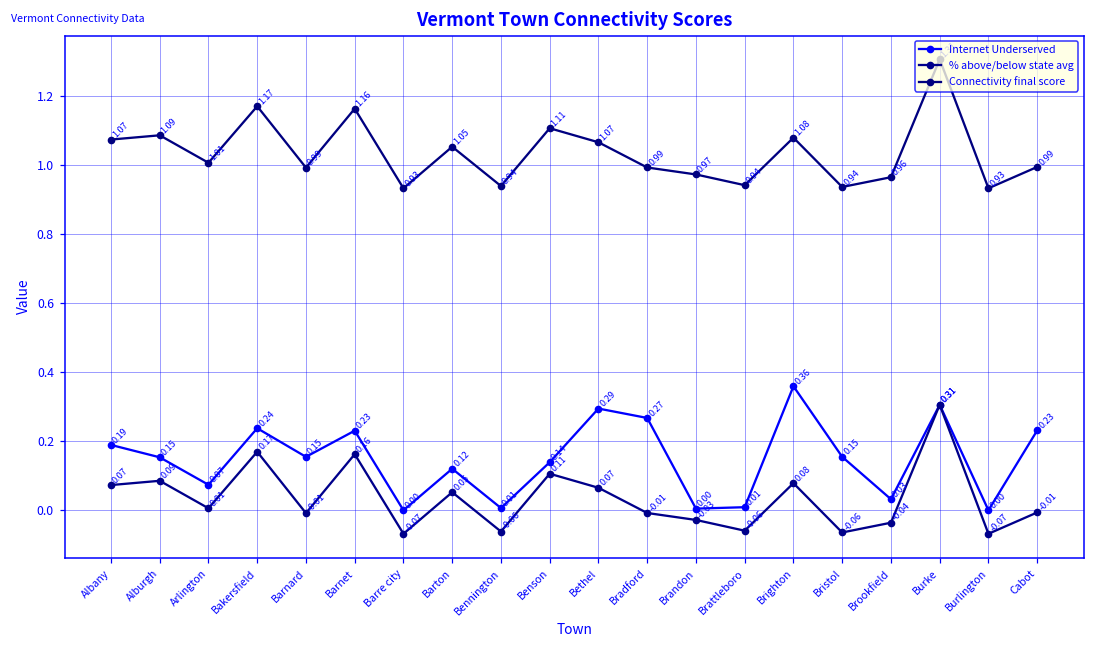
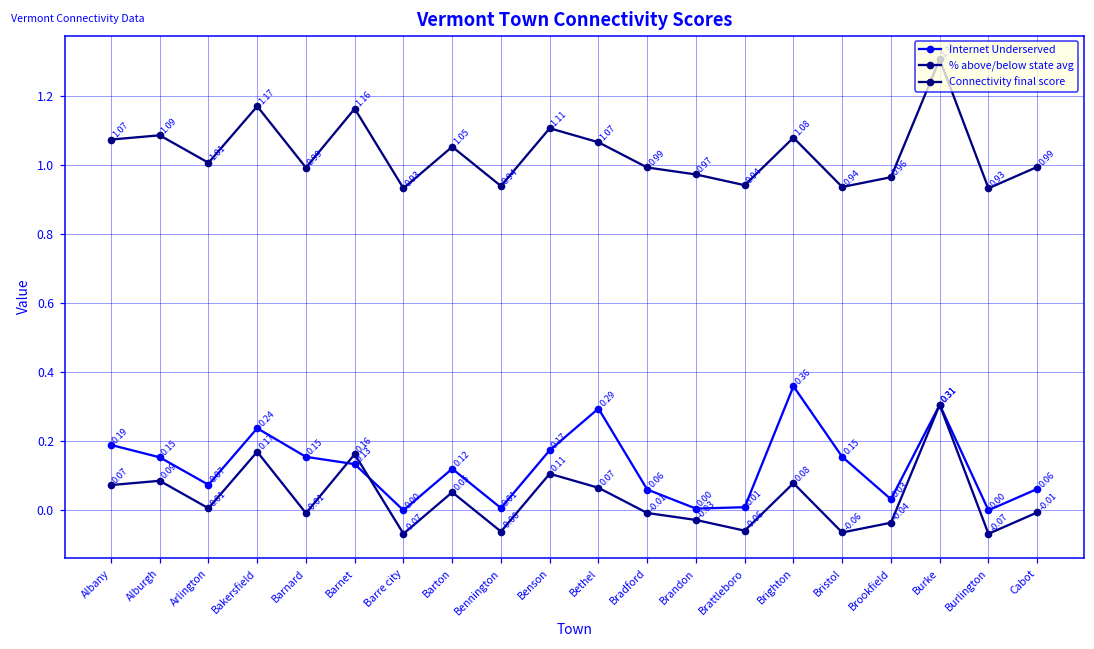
  {
    "Internet Underserved": {
      "Albany": 0.19,
      "Alburgh": 0.15,
      "Arlington": 0.07,
      "Bakersfield": 0.24,
      "Barnard": 0.15,
-     "Barnet": 0.23,
+     "Barnet": 0.13,
      "Barre city": 0.00,
      "Barton": 0.12,
      "Bennington": 0.01,
-     "Benson": 0.14,
+     "Benson": 0.17,
      "Bethel": 0.29,
-     "Bradford": 0.27,
+     "Bradford": 0.06,
      "Brattleboro": 0.01,
      "Brighton": 0.36,
      "Bristol": 0.15,
      "Brookfield": 0.03,
      "Burlington": 0.00,
-     "Cabot": 0.23
+     "Cabot": 0.06
    }
  }
